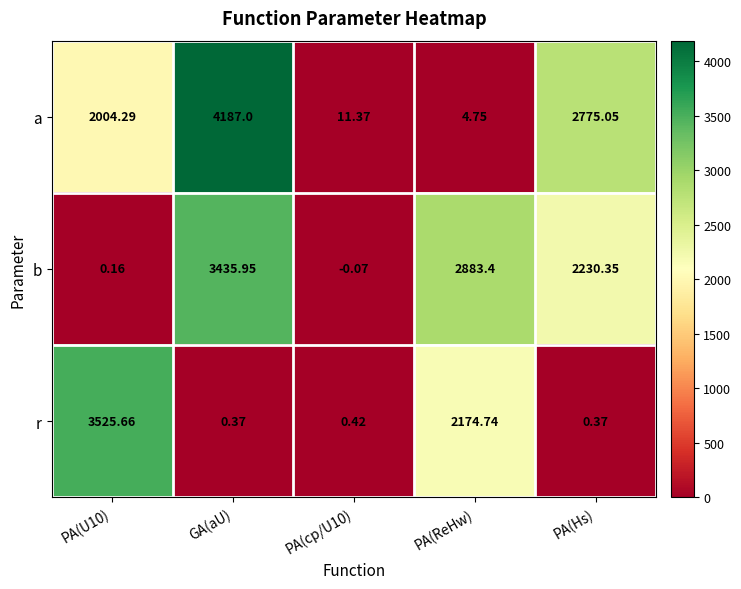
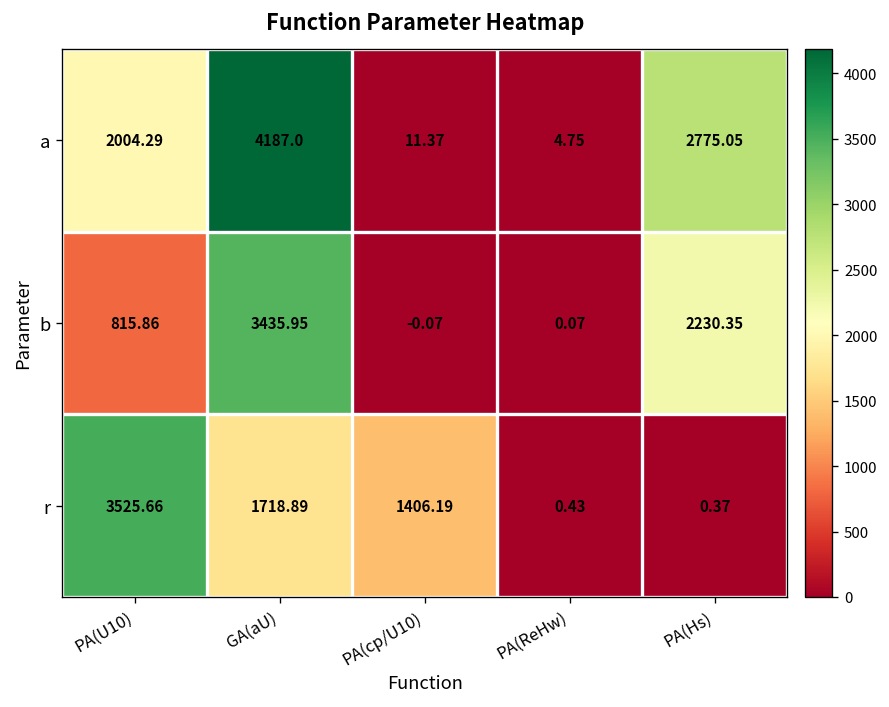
  {
    "a": {
      "PA(U10)": 2004.29,
      "GA(aU)": 4187.0,
      "PA(cp/U10)": 11.37,
      "PA(ReHw)": 4.75,
      "PA(Hs)": 2775.05
    },
    "b": {
-     "PA(U10)": 0.16,
+     "PA(U10)": 815.86,
      "GA(aU)": 3435.95,
      "PA(cp/U10)": -0.07,
-     "PA(ReHw)": 2883.4,
+     "PA(ReHw)": 0.07,
      "PA(Hs)": 2230.35
    },
    "r": {
      "PA(U10)": 3525.66,
-     "GA(aU)": 0.37,
-     "PA(cp/U10)": 0.42,
-     "PA(ReHw)": 2174.74,
+     "GA(aU)": 1718.89,
+     "PA(cp/U10)": 1406.19,
+     "PA(ReHw)": 0.43,
      "PA(Hs)": 0.37
    }
  }
